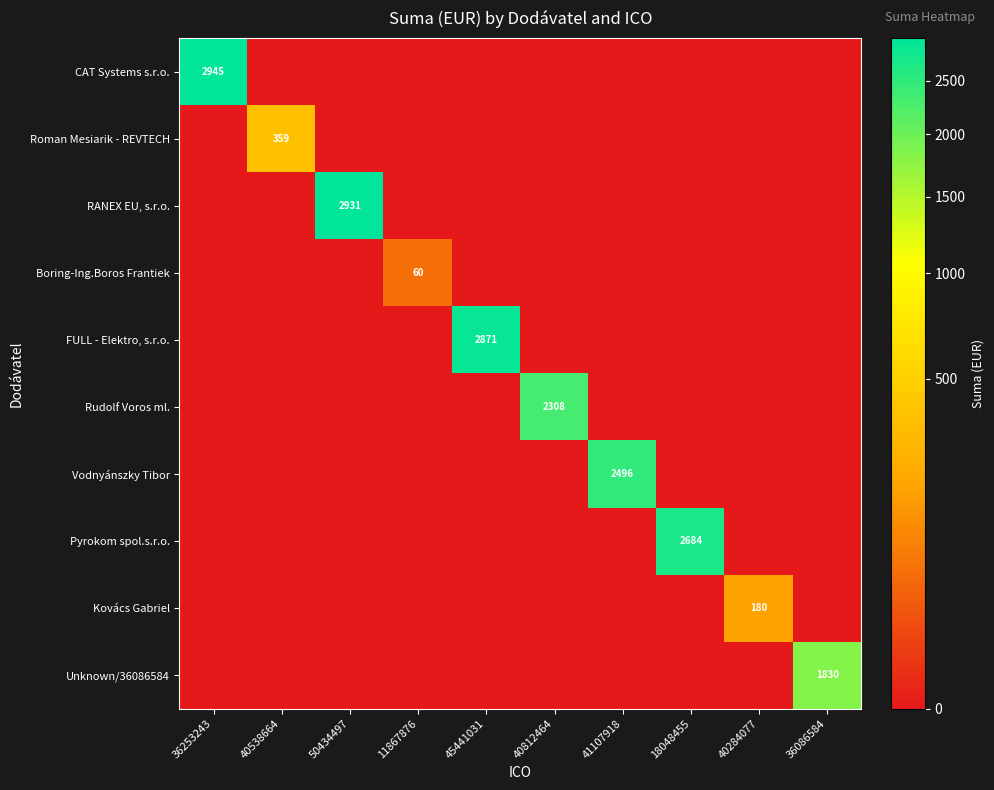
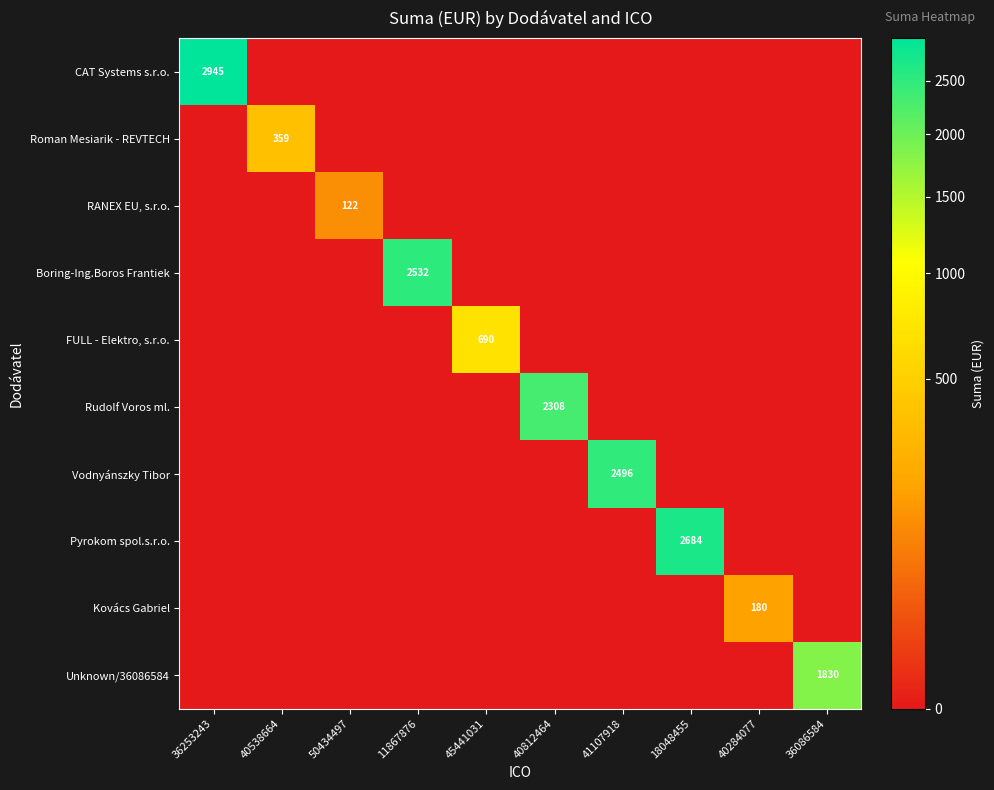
  {
    "CAT Systems s.r.o.": {
      "36253243": 2945
    },
    "Roman Mesiarik - REVTECH": {
      "40538664": 359
    },
    "RANEX EU, s.r.o.": {
-     "50434497": 2931
+     "50434497": 122
    },
    "Boring-Ing.Boros Frantiek": {
-     "11867876": 60
+     "11867876": 2532
    },
    "FULL - Elektro, s.r.o.": {
-     "45441031": 2871
+     "45441031": 690
    },
    "Rudolf Voros ml.": {
      "40812464": 2308
    },
    "Vodnyánszky Tibor": {
      "41107918": 2496
    },
    "Pyrokom spol.s.r.o.": {
      "18048455": 2684
    },
    "Kovács Gabriel": {
      "40284077": 180
    },
    "Unknown/36086584": {
      "36086584": 1830
    }
  }
